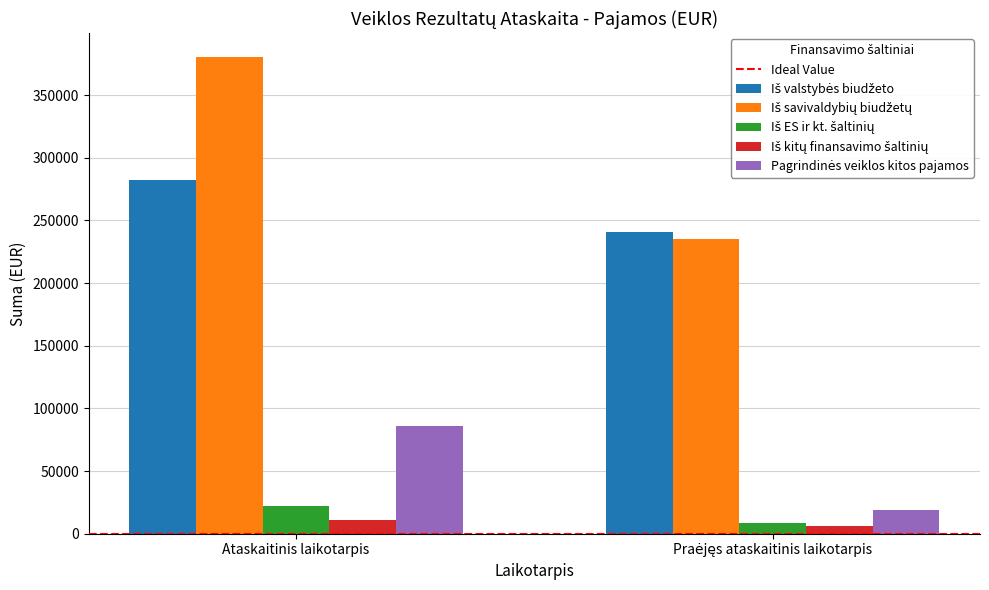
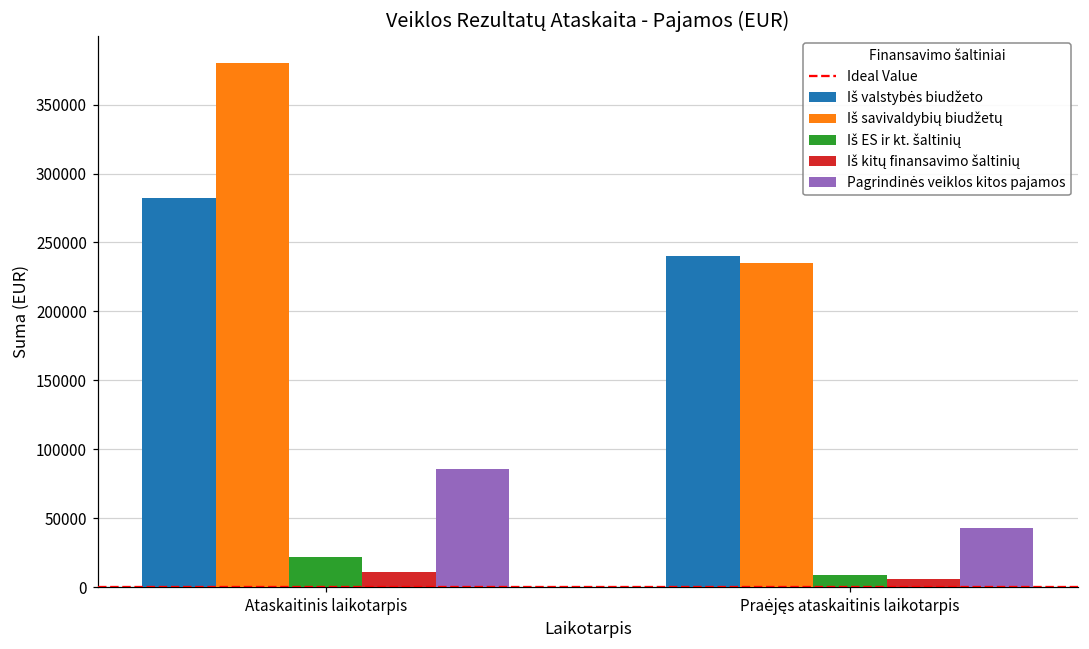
  {
    "Iš valstybės biudžeto": {
      "Ataskaitinis laikotarpis": 282000,
      "Praėjęs ataskaitinis laikotarpis": 241000
    },
    "Iš savivaldybių biudžetų": {
      "Ataskaitinis laikotarpis": 380000,
      "Praėjęs ataskaitinis laikotarpis": 235000
    },
    "Iš ES ir kt. šaltinių": {
      "Ataskaitinis laikotarpis": 22000,
      "Praėjęs ataskaitinis laikotarpis": 9000
    },
    "Iš kitų finansavimo šaltinių": {
      "Ataskaitinis laikotarpis": 11000,
      "Praėjęs ataskaitinis laikotarpis": 6000
    },
    "Pagrindinės veiklos kitos pajamos": {
      "Ataskaitinis laikotarpis": 86000,
-     "Praėjęs ataskaitinis laikotarpis": 19000
+     "Praėjęs ataskaitinis laikotarpis": 43000
    }
  }
